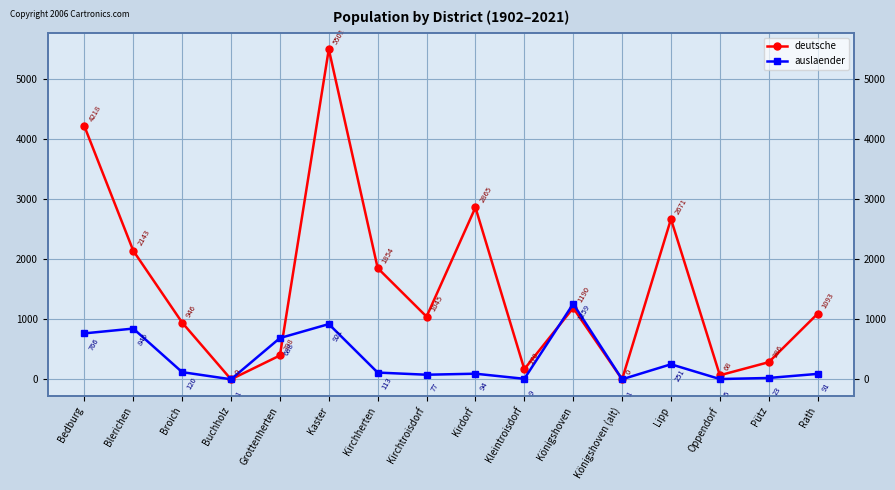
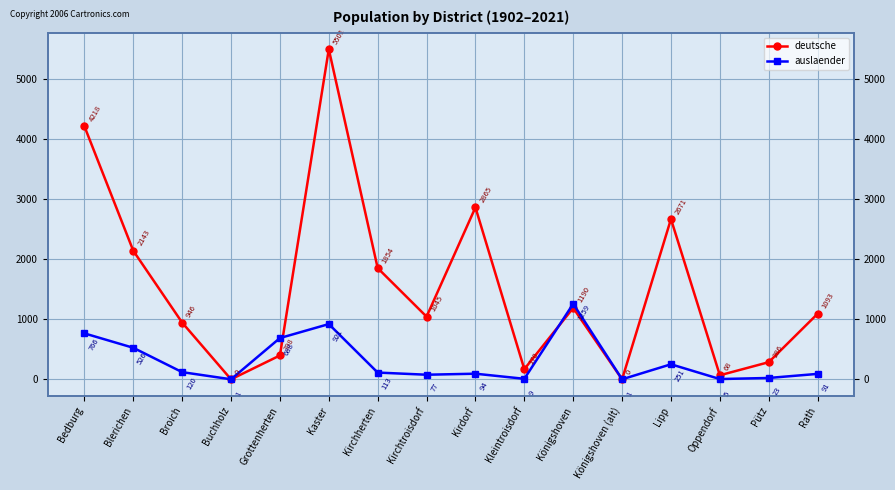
  {
    "deutsche": {
      "Bedburg": 4218,
      "Blerichen": 2143,
      "Broich": 946,
      "Kaster": 5501,
      "Kirchherten": 1854,
      "Kirchtroisdorf": 1045,
      "Kirdorf": 2865,
      "Kleintroisdorf": 170,
      "Königshoven": 1190,
      "Lipp": 2671,
      "Oppendorf": 68,
      "Pütz": 286,
      "Rath": 1093
    },
    "auslaender": {
      "Bedburg": 766,
-     "Blerichen": 846,
+     "Blerichen": 526,
      "Broich": 120,
      "Kaster": 921,
      "Kirchherten": 113,
      "Kirchtroisdorf": 77,
      "Kirdorf": 94,
      "Kleintroisdorf": 9,
      "Königshoven": 1259,
      "Lipp": 251,
      "Oppendorf": 5,
      "Pütz": 23,
      "Rath": 91
    }
  }
